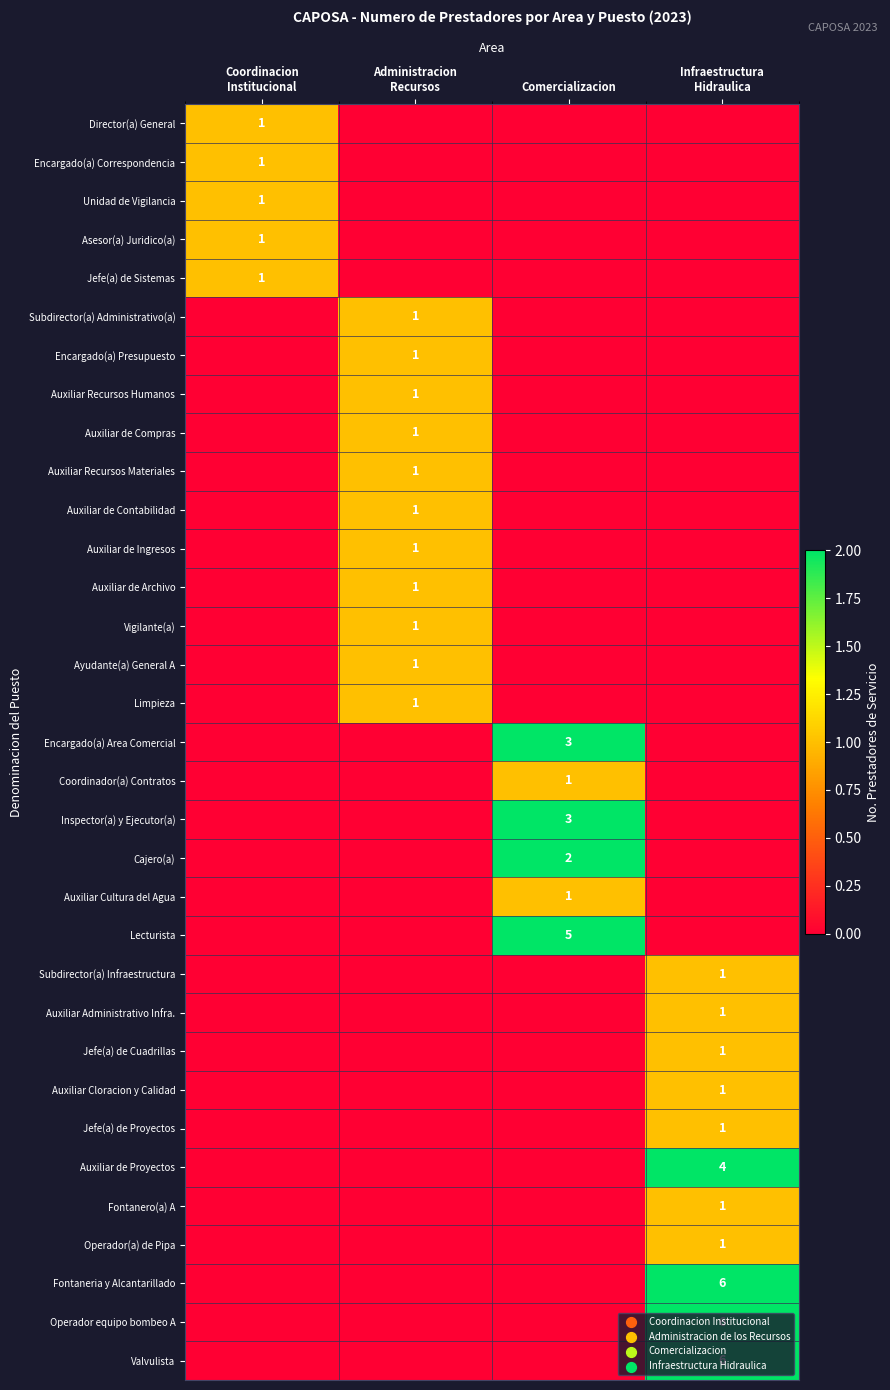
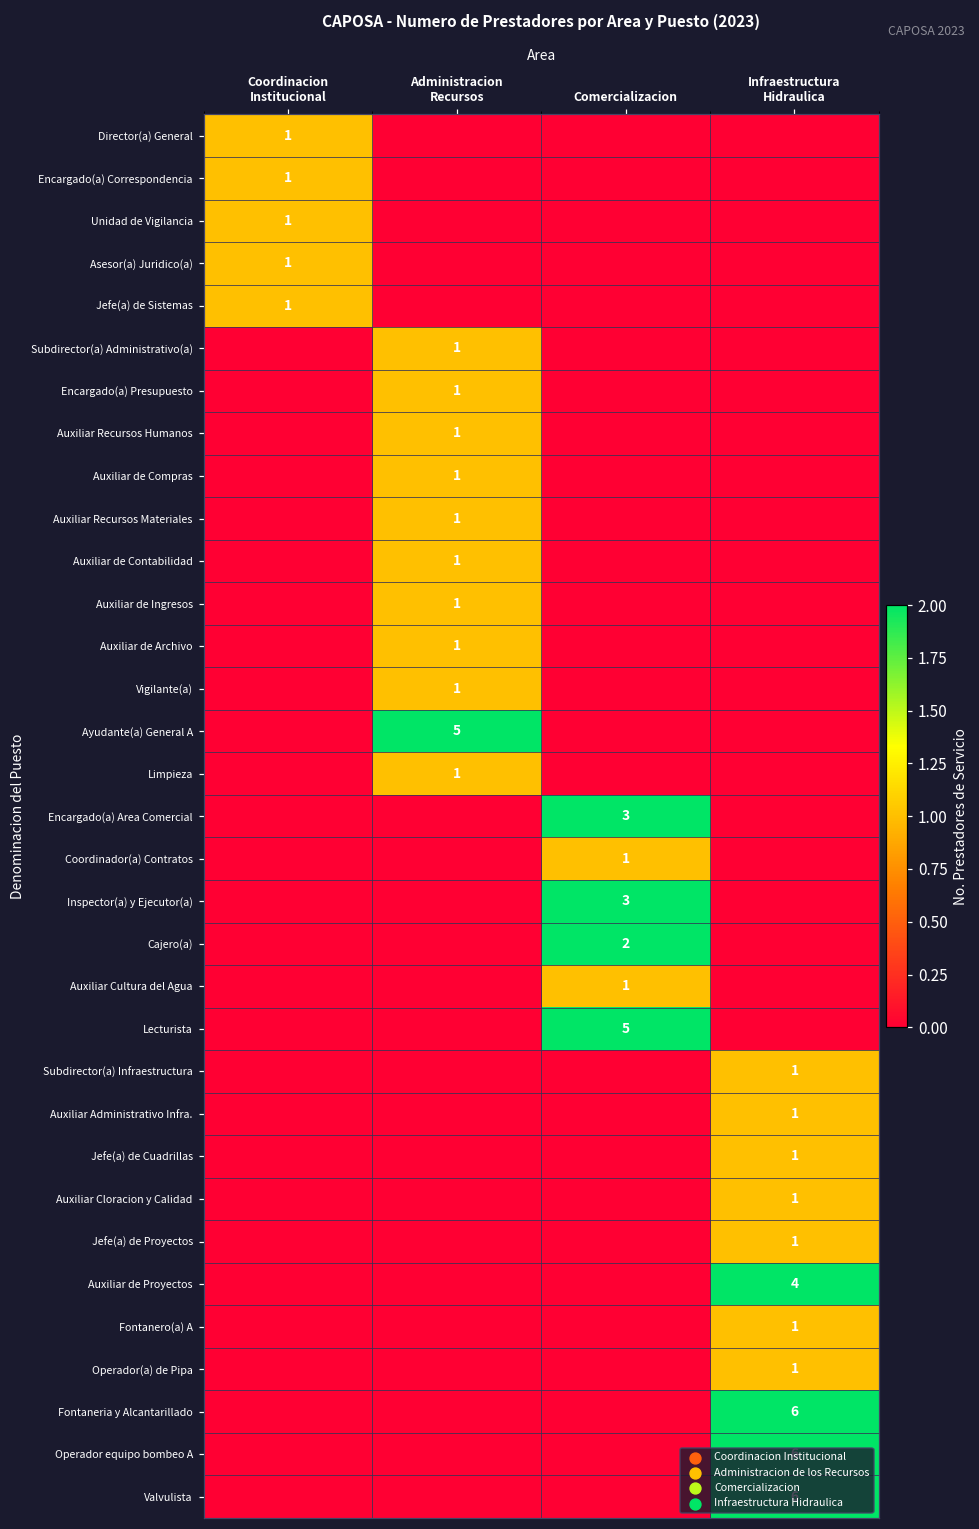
  {
    "Director(a) General": {
      "Coordinacion Institucional": 1
    },
    "Encargado(a) Correspondencia": {
      "Coordinacion Institucional": 1
    },
    "Unidad de Vigilancia": {
      "Coordinacion Institucional": 1
    },
    "Asesor(a) Juridico(a)": {
      "Coordinacion Institucional": 1
    },
    "Jefe(a) de Sistemas": {
      "Coordinacion Institucional": 1
    },
    "Subdirector(a) Administrativo(a)": {
      "Administracion Recursos": 1
    },
    "Encargado(a) Presupuesto": {
      "Administracion Recursos": 1
    },
    "Auxiliar Recursos Humanos": {
      "Administracion Recursos": 1
    },
    "Auxiliar de Compras": {
      "Administracion Recursos": 1
    },
    "Auxiliar Recursos Materiales": {
      "Administracion Recursos": 1
    },
    "Auxiliar de Contabilidad": {
      "Administracion Recursos": 1
    },
    "Auxiliar de Ingresos": {
      "Administracion Recursos": 1
    },
    "Auxiliar de Archivo": {
      "Administracion Recursos": 1
    },
    "Vigilante(a)": {
      "Administracion Recursos": 1
    },
    "Ayudante(a) General A": {
-     "Administracion Recursos": 1
+     "Administracion Recursos": 5
    },
    "Limpieza": {
      "Administracion Recursos": 1
    },
    "Encargado(a) Area Comercial": {
      "Comercializacion": 3
    },
    "Coordinador(a) Contratos": {
      "Comercializacion": 1
    },
    "Inspector(a) y Ejecutor(a)": {
      "Comercializacion": 3
    },
    "Cajero(a)": {
      "Comercializacion": 2
    },
    "Auxiliar Cultura del Agua": {
      "Comercializacion": 1
    },
    "Lecturista": {
      "Comercializacion": 5
    },
    "Subdirector(a) Infraestructura": {
      "Infraestructura Hidraulica": 1
    },
    "Auxiliar Administrativo Infra.": {
      "Infraestructura Hidraulica": 1
    },
    "Jefe(a) de Cuadrillas": {
      "Infraestructura Hidraulica": 1
    },
    "Auxiliar Cloracion y Calidad": {
      "Infraestructura Hidraulica": 1
    },
    "Jefe(a) de Proyectos": {
      "Infraestructura Hidraulica": 1
    },
    "Auxiliar de Proyectos": {
      "Infraestructura Hidraulica": 4
    },
    "Fontanero(a) A": {
      "Infraestructura Hidraulica": 1
    },
    "Operador(a) de Pipa": {
      "Infraestructura Hidraulica": 1
    },
    "Fontaneria y Alcantarillado": {
      "Infraestructura Hidraulica": 6
    }
  }
